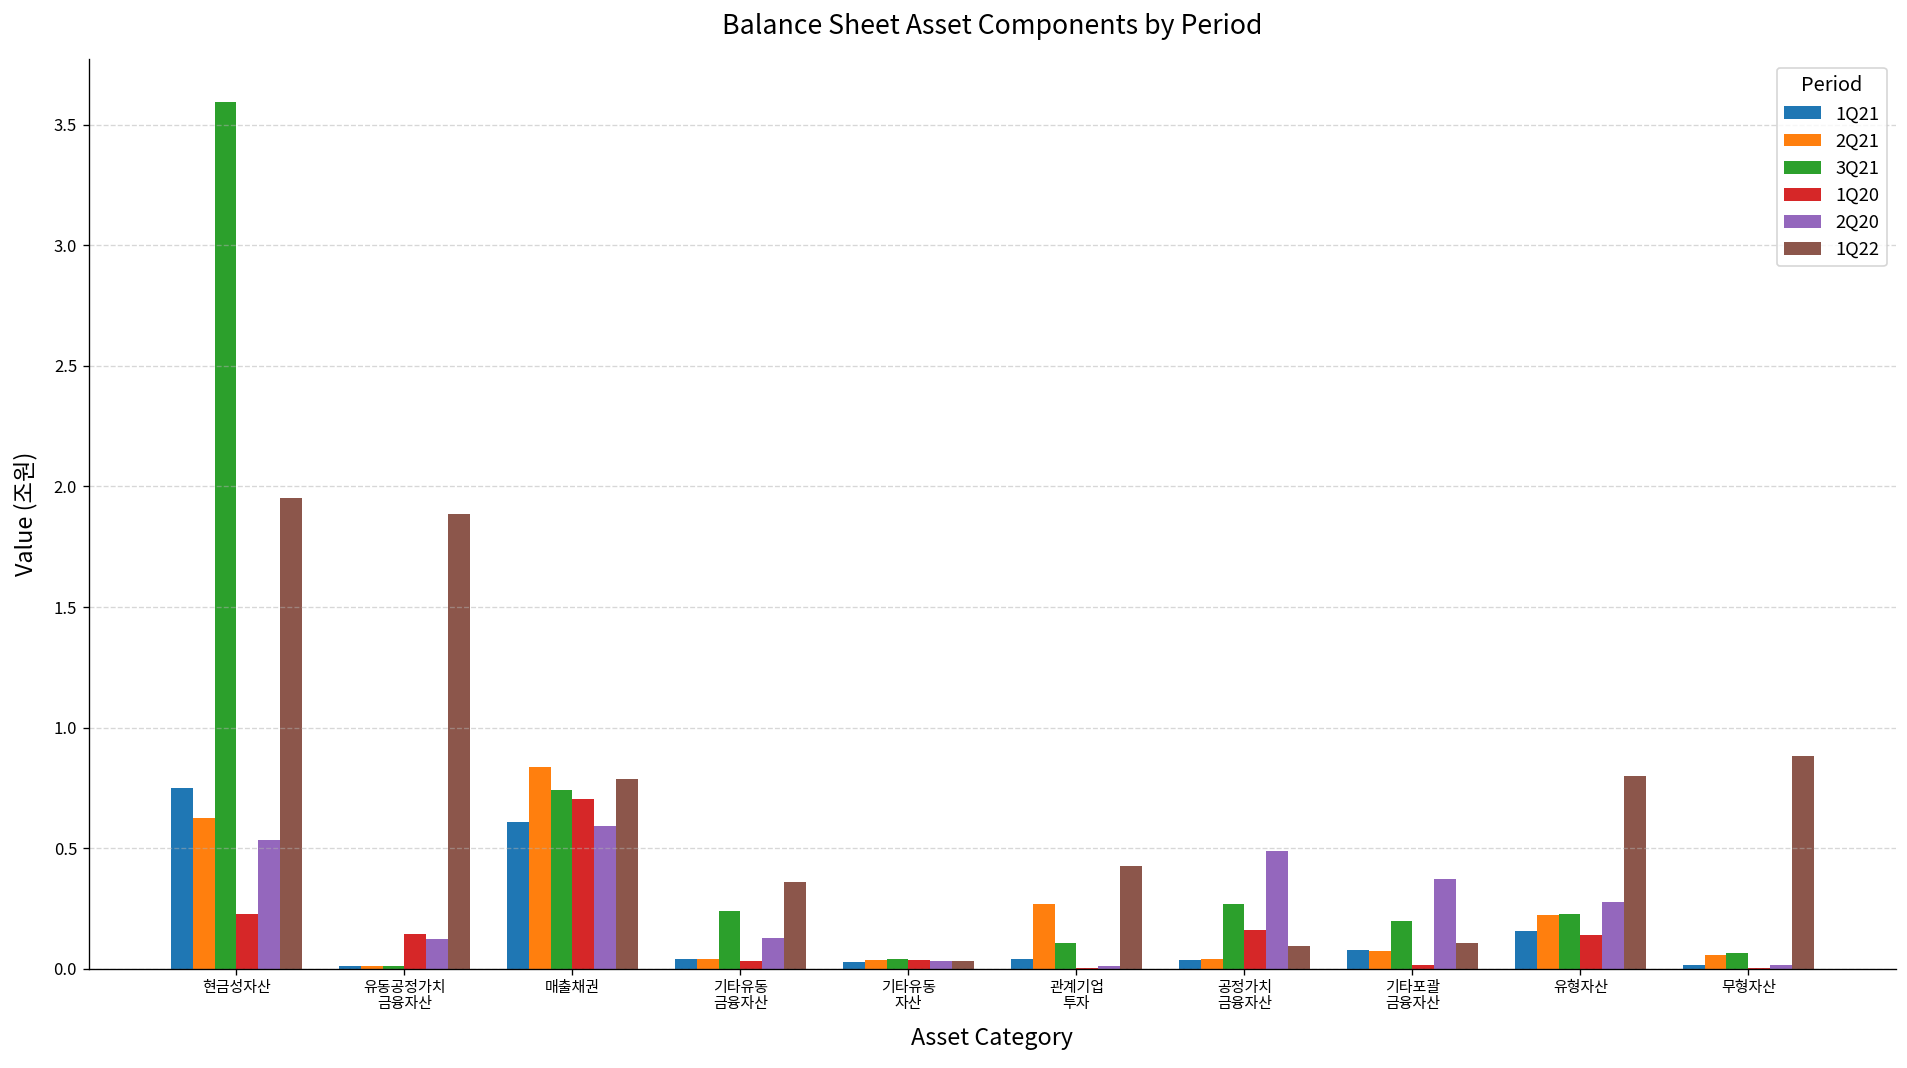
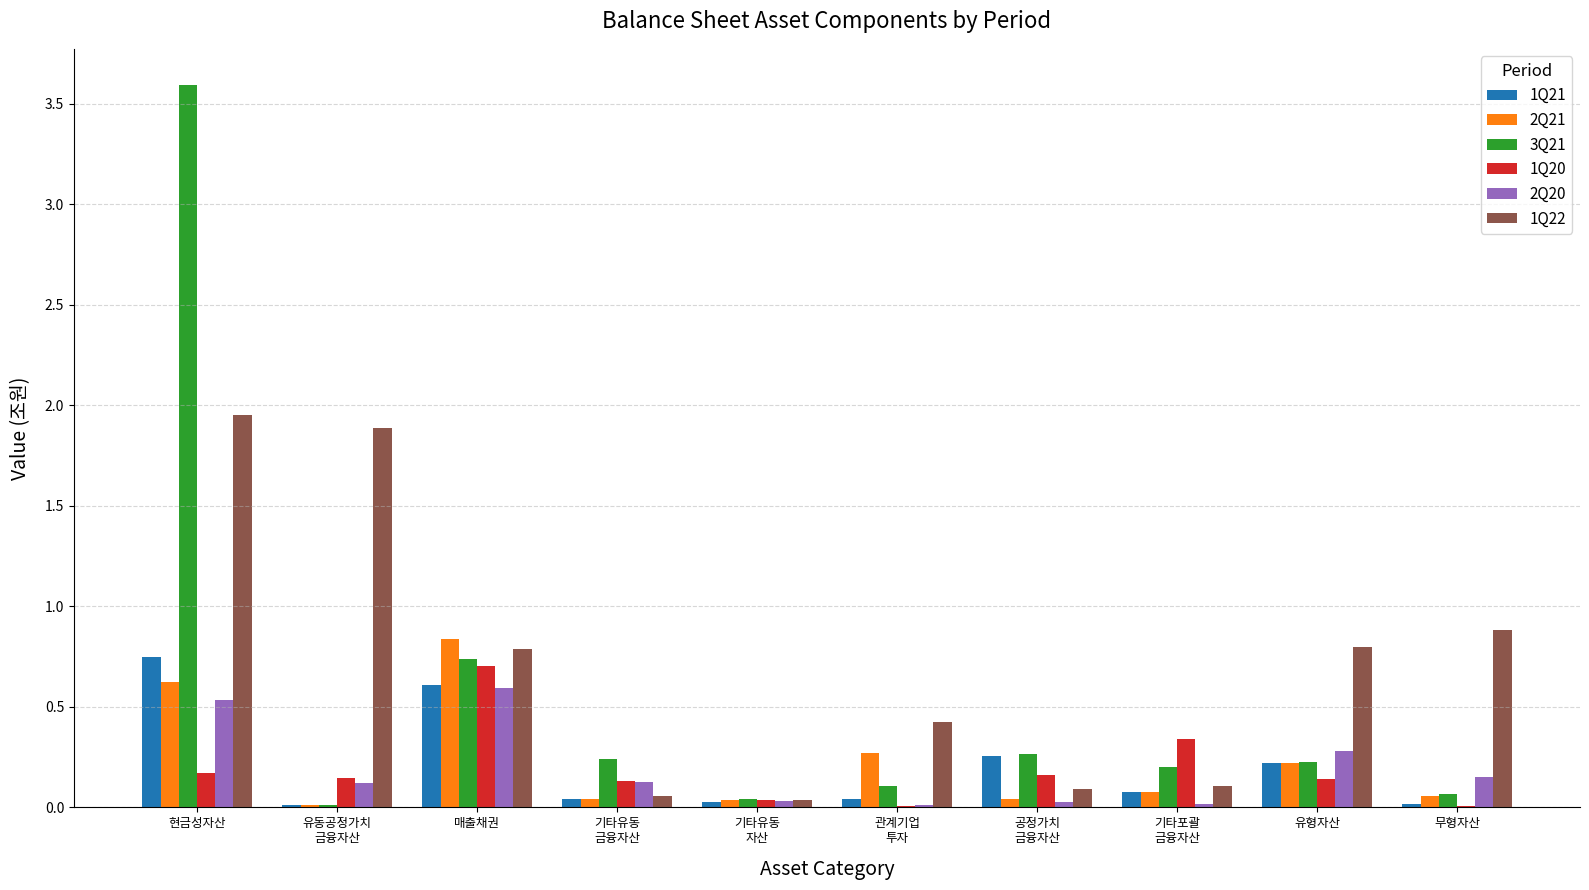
  {
    "1Q21": {
      "현금성자산": 0.75,
      "매출채권": 0.61,
      "기타유동 금융자산": 0.04,
      "기타유동 자산": 0.03,
      "관계기업 투자": 0.04,
-     "공정가치 금융자산": 0.04,
+     "공정가치 금융자산": 0.26,
      "기타포괄 금융자산": 0.08,
-     "유형자산": 0.16,
+     "유형자산": 0.22,
      "무형자산": 0.01
    },
    "2Q21": {
      "현금성자산": 0.62,
      "유동공정가치 금융자산": 0.01,
      "매출채권": 0.84,
      "기타유동 금융자산": 0.04,
      "기타유동 자산": 0.04,
      "관계기업 투자": 0.27,
      "공정가치 금융자산": 0.04,
      "기타포괄 금융자산": 0.08,
      "유형자산": 0.22,
      "무형자산": 0.06
    },
    "3Q21": {
      "현금성자산": 3.59,
      "유동공정가치 금융자산": 0.01,
      "매출채권": 0.74,
      "기타유동 금융자산": 0.24,
      "기타유동 자산": 0.04,
      "관계기업 투자": 0.11,
      "공정가치 금융자산": 0.27,
      "기타포괄 금융자산": 0.20,
      "유형자산": 0.23,
      "무형자산": 0.07
    },
    "1Q20": {
-     "현금성자산": 0.23,
+     "현금성자산": 0.17,
      "유동공정가치 금융자산": 0.14,
      "매출채권": 0.70,
-     "기타유동 금융자산": 0.03,
+     "기타유동 금융자산": 0.13,
      "기타유동 자산": 0.04,
      "공정가치 금융자산": 0.16,
-     "기타포괄 금융자산": 0.02,
+     "기타포괄 금융자산": 0.34,
      "유형자산": 0.14
    },
    "2Q20": {
      "현금성자산": 0.54,
      "유동공정가치 금융자산": 0.12,
      "매출채권": 0.59,
      "기타유동 금융자산": 0.13,
      "기타유동 자산": 0.03,
-     "공정가치 금융자산": 0.49,
-     "기타포괄 금융자산": 0.37,
+     "공정가치 금융자산": 0.03,
+     "기타포괄 금융자산": 0.02,
      "유형자산": 0.28,
-     "무형자산": 0.02
+     "무형자산": 0.15
    },
    "1Q22": {
      "현금성자산": 1.95,
      "유동공정가치 금융자산": 1.89,
      "매출채권": 0.79,
-     "기타유동 금융자산": 0.36,
+     "기타유동 금융자산": 0.06,
      "기타유동 자산": 0.03,
      "관계기업 투자": 0.43,
      "공정가치 금융자산": 0.09,
      "기타포괄 금융자산": 0.11,
      "유형자산": 0.80,
      "무형자산": 0.88
    }
  }
